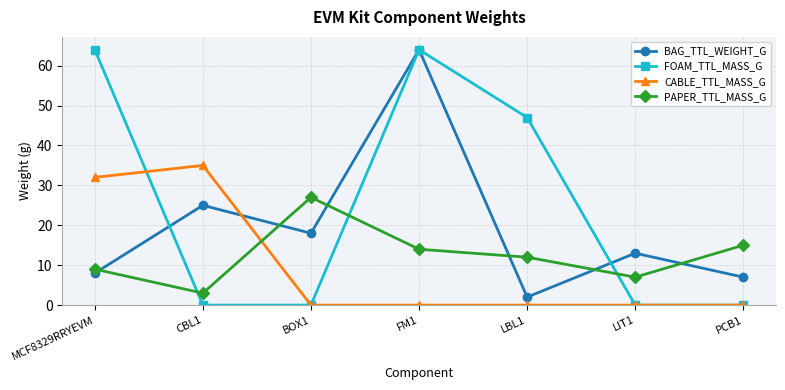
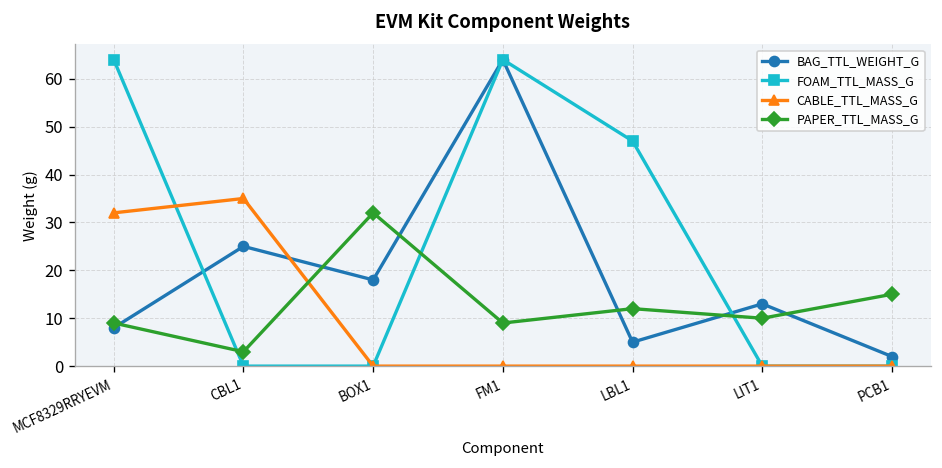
  {
    "BAG_TTL_WEIGHT_G": {
      "MCF8329RRYEVM": 8,
      "CBL1": 25,
      "BOX1": 18,
-     "LBL1": 2,
+     "LBL1": 5,
      "LIT1": 13,
-     "PCB1": 7
+     "PCB1": 2
    },
    "FOAM_TTL_MASS_G": {
      "MCF8329RRYEVM": 64,
      "CBL1": 0,
      "LBL1": 47
    },
    "CABLE_TTL_MASS_G": {
      "MCF8329RRYEVM": 32,
      "CBL1": 35,
      "FM1": 0,
      "LBL1": 0
    },
    "PAPER_TTL_MASS_G": {
      "MCF8329RRYEVM": 9,
      "CBL1": 3,
-     "BOX1": 27,
-     "FM1": 14,
+     "BOX1": 32,
+     "FM1": 9,
      "LBL1": 12,
-     "LIT1": 7,
+     "LIT1": 10,
      "PCB1": 15
    }
  }
